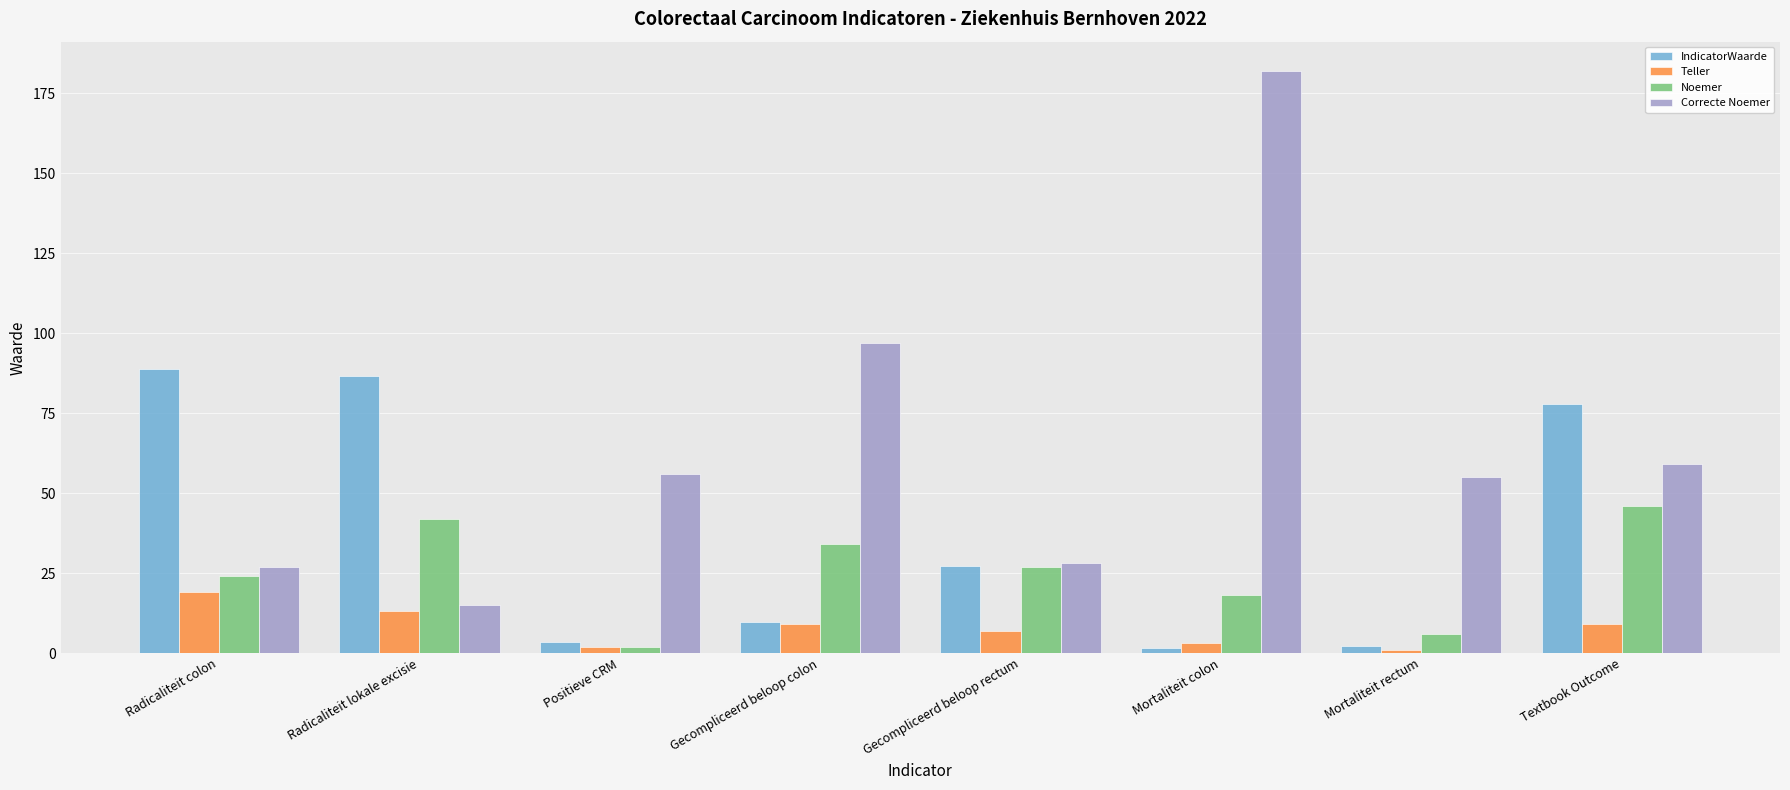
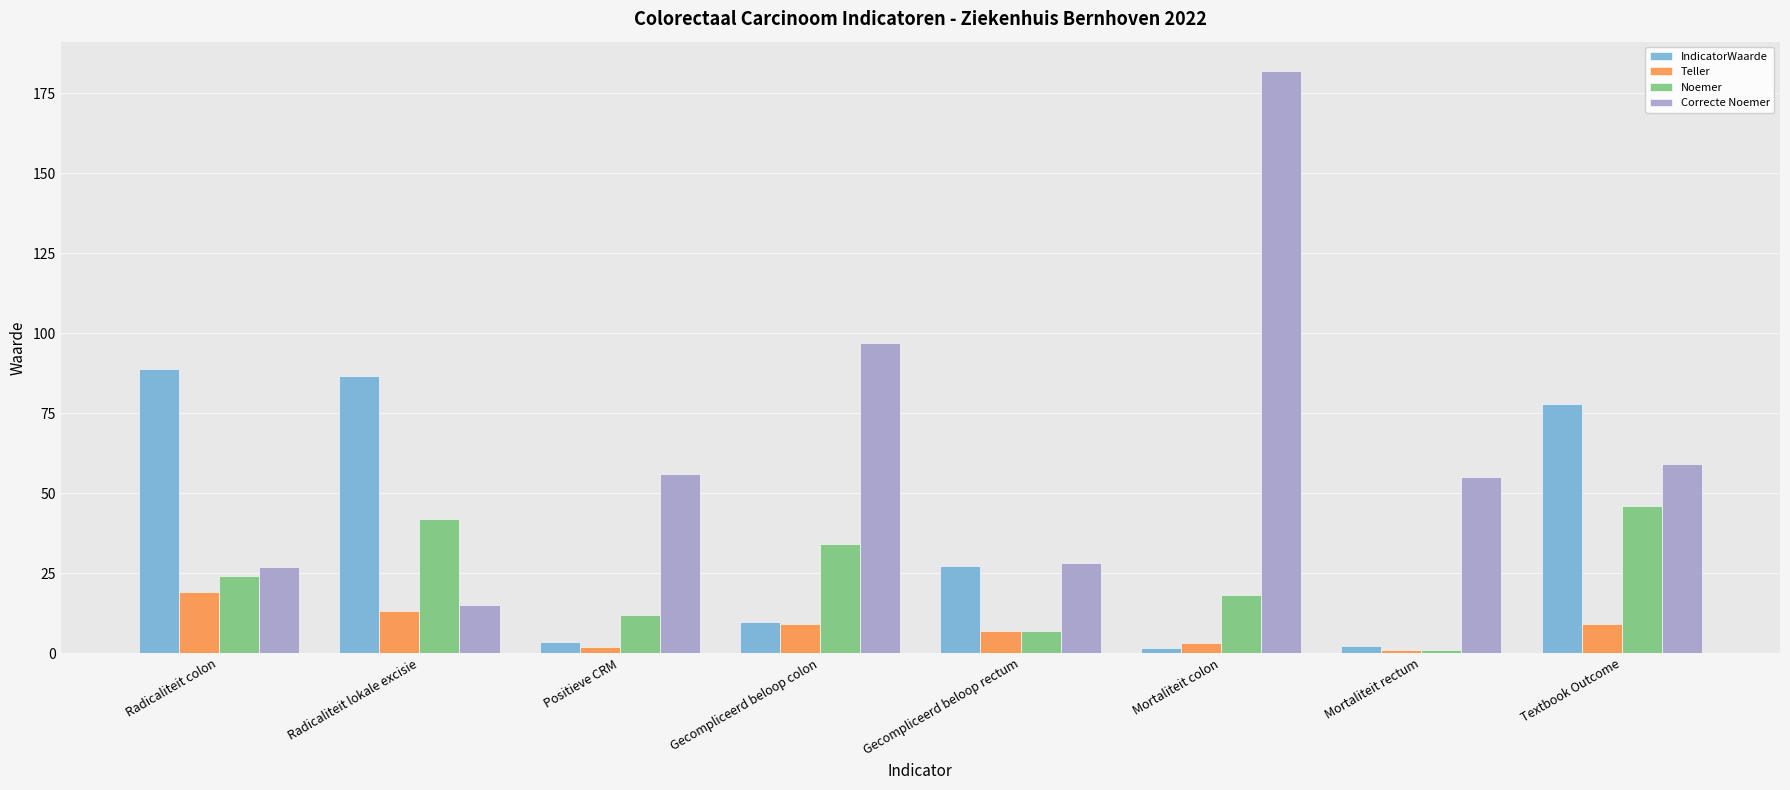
  {
    "Teller": {
      "Radicaliteit colon": 19,
      "Radicaliteit lokale excisie": 13,
      "Positieve CRM": 2,
      "Gecompliceerd beloop colon": 9,
      "Gecompliceerd beloop rectum": 7,
      "Mortaliteit colon": 3,
      "Mortaliteit rectum": 1,
      "Textbook Outcome": 9
    },
    "Noemer": {
      "Radicaliteit colon": 24,
      "Radicaliteit lokale excisie": 42,
-     "Positieve CRM": 2,
+     "Positieve CRM": 12,
      "Gecompliceerd beloop colon": 34,
-     "Gecompliceerd beloop rectum": 27,
+     "Gecompliceerd beloop rectum": 7,
      "Mortaliteit colon": 18,
-     "Mortaliteit rectum": 6,
+     "Mortaliteit rectum": 1,
      "Textbook Outcome": 46
    }
  }
